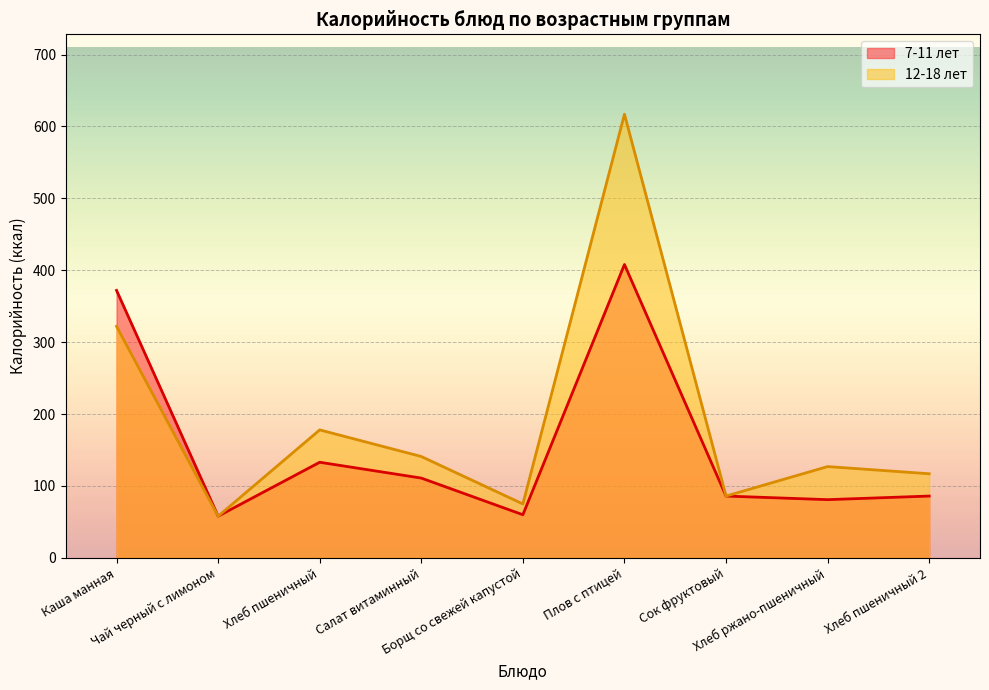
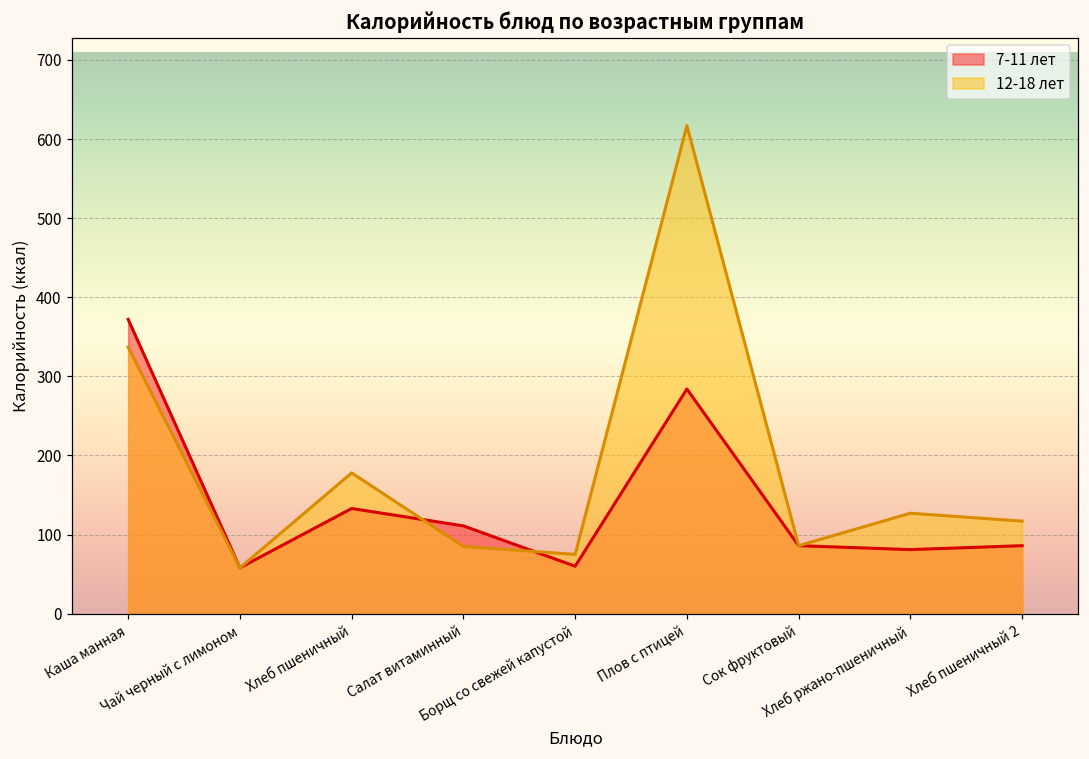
  {
    "7-11 лет": {
      "Каша манная": 370,
      "Хлеб пшеничный": 130,
      "Салат витаминный": 110,
      "Борщ со свежей капустой": 60,
-     "Плов с птицей": 410,
+     "Плов с птицей": 280,
      "Хлеб ржано-пшеничный": 80,
      "Хлеб пшеничный 2": 90
    },
    "12-18 лет": {
-     "Каша манная": 320,
+     "Каша манная": 340,
      "Хлеб пшеничный": 180,
-     "Салат витаминный": 140,
+     "Салат витаминный": 90,
      "Борщ со свежей капустой": 80,
      "Плов с птицей": 620,
      "Хлеб ржано-пшеничный": 130,
      "Хлеб пшеничный 2": 120
    }
  }
